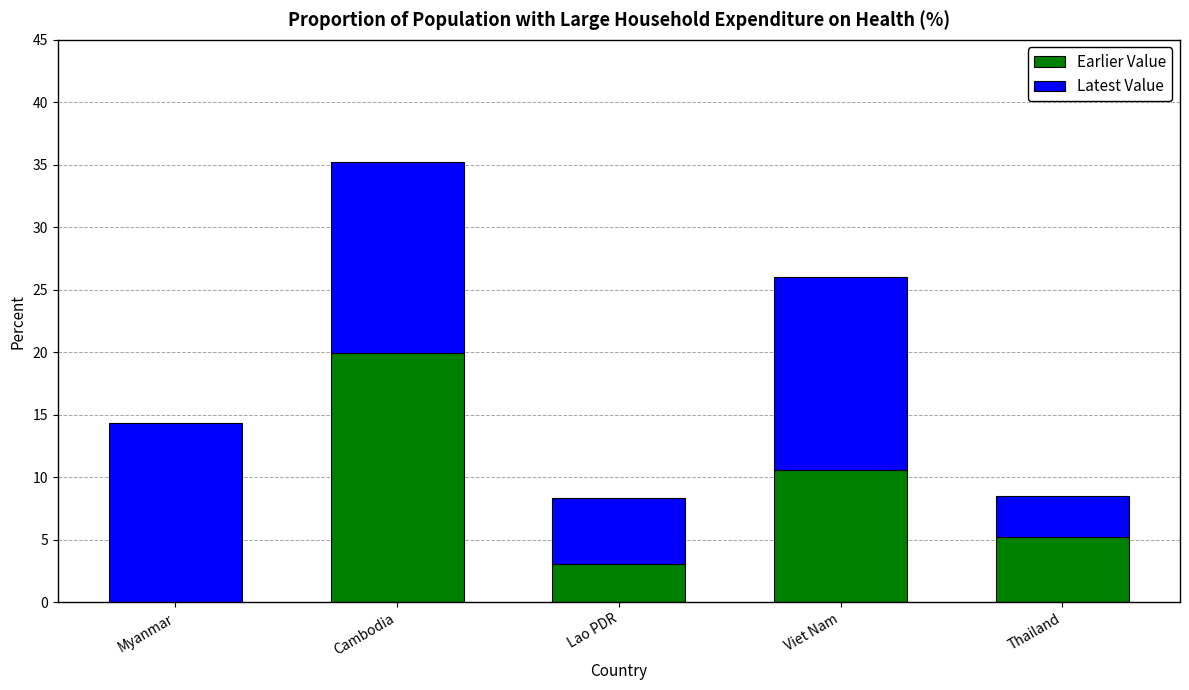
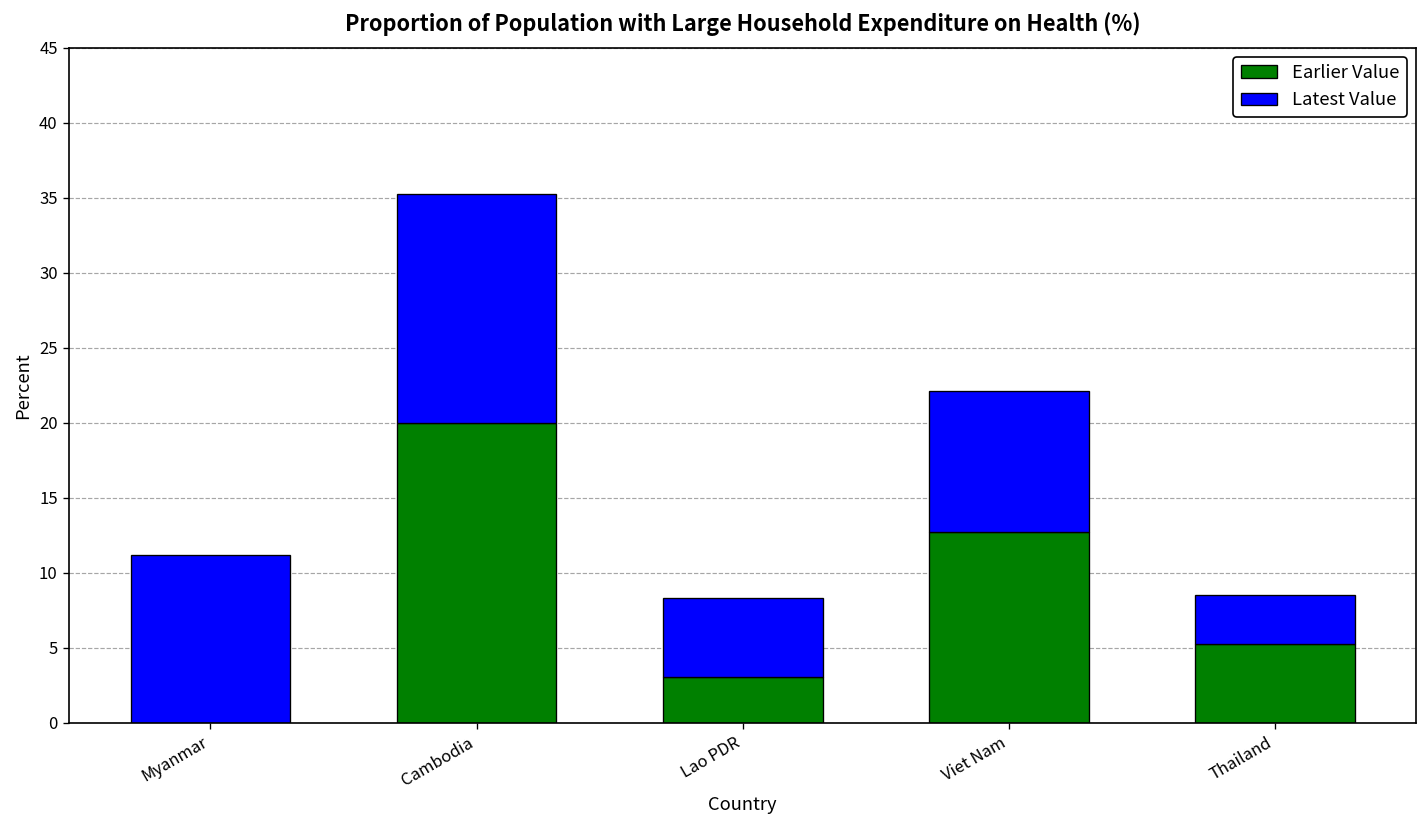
  {
    "Earlier Value": {
      "Myanmar": 0.0,
      "Cambodia": 20.0,
      "Lao PDR": 3.1,
-     "Viet Nam": 10.6,
+     "Viet Nam": 12.7,
      "Thailand": 5.2
    },
    "Latest Value": {
-     "Myanmar": 14.4,
+     "Myanmar": 11.2,
      "Cambodia": 15.3,
      "Lao PDR": 5.2,
-     "Viet Nam": 15.4,
+     "Viet Nam": 9.4,
      "Thailand": 3.3
    }
  }
